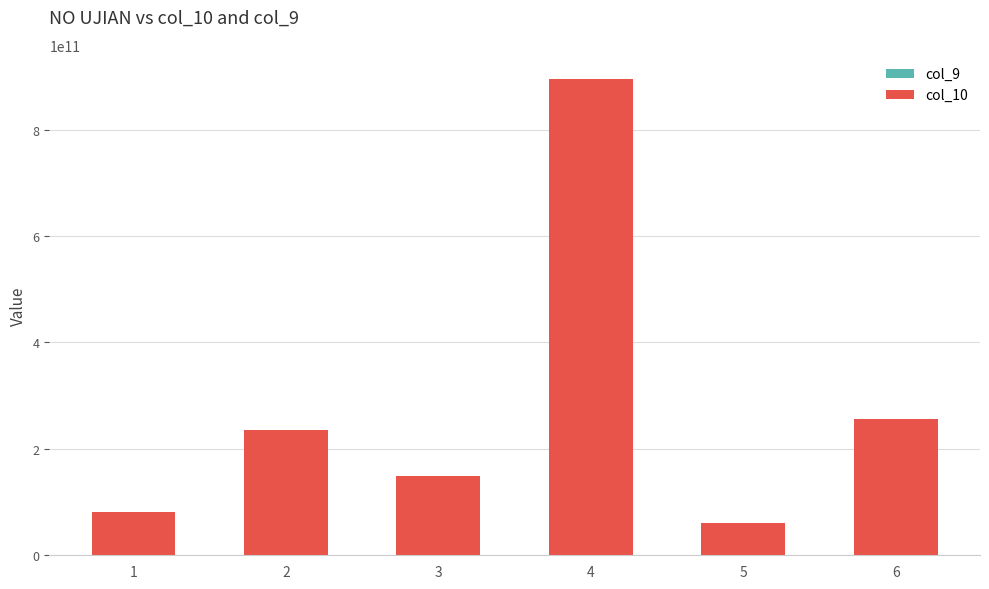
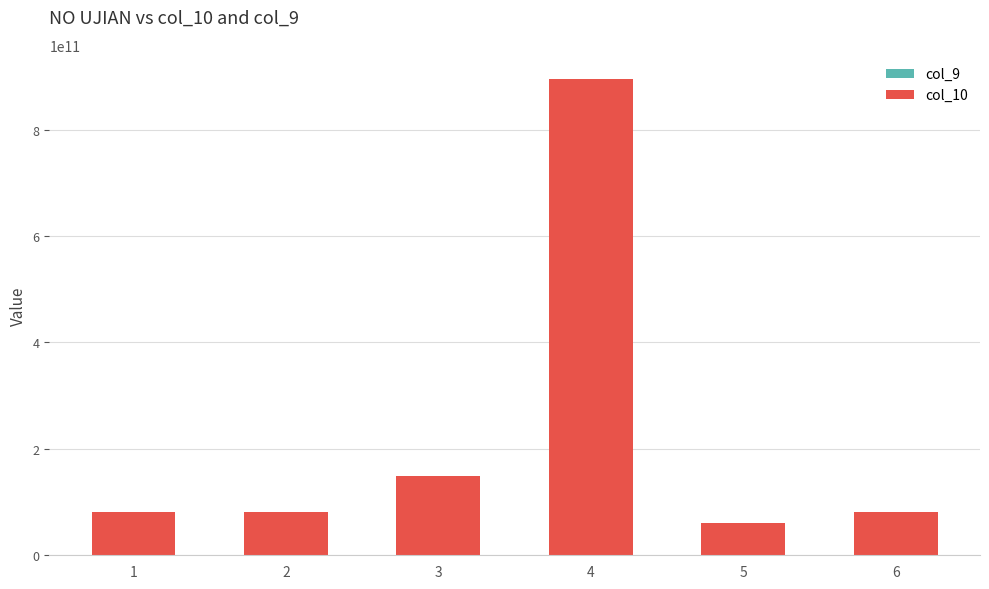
  {
    "col_9": {
      "1": 0,
      "2": 0,
      "3": 0,
      "4": 0,
      "5": 0,
      "6": 0
    },
    "col_10": {
      "1": 80000000000,
-     "2": 230000000000,
+     "2": 80000000000,
      "3": 150000000000,
      "4": 900000000000,
      "5": 60000000000,
-     "6": 260000000000
+     "6": 80000000000
    }
  }
